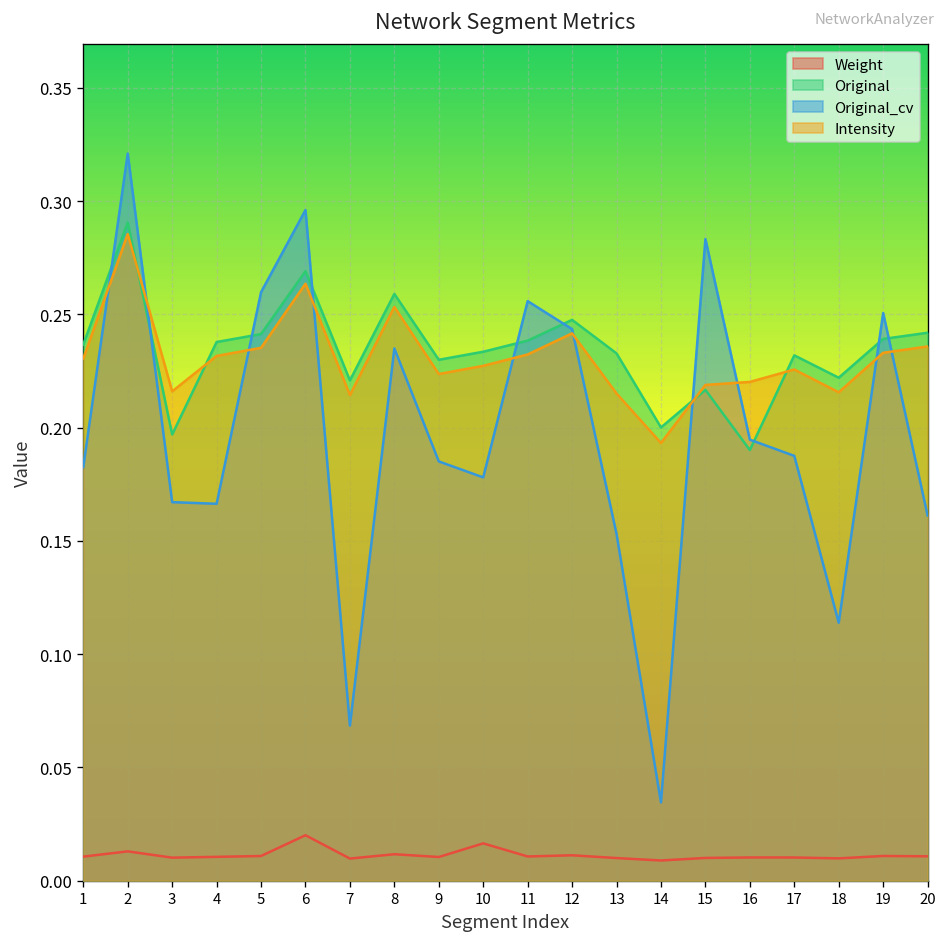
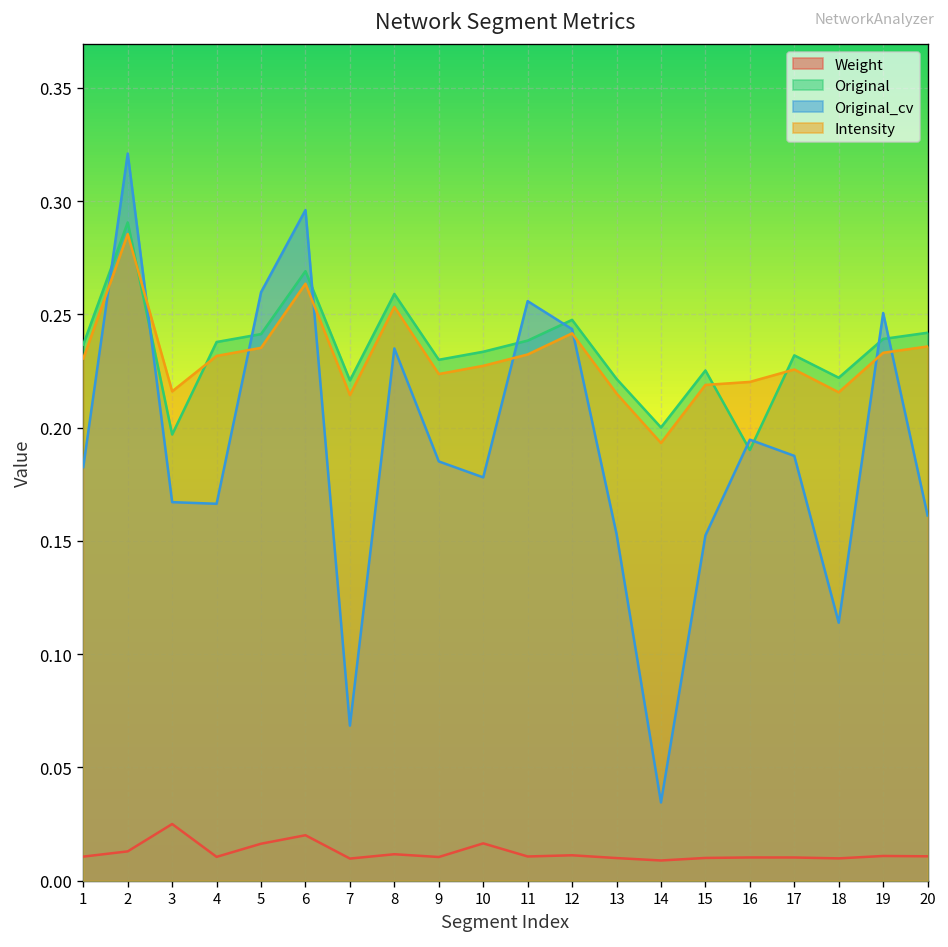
  {
    "Weight": {
      "1": 0.011,
      "2": 0.013,
-     "3": 0.010,
+     "3": 0.025,
      "4": 0.011,
-     "5": 0.011,
+     "5": 0.016,
      "6": 0.020,
      "7": 0.010,
      "8": 0.012,
      "9": 0.010,
      "10": 0.016,
      "11": 0.011,
      "12": 0.011,
      "13": 0.010,
      "14": 0.009,
      "15": 0.010,
      "16": 0.010,
      "17": 0.010,
      "18": 0.010,
      "19": 0.011,
      "20": 0.011
    },
    "Original": {
      "1": 0.237,
      "2": 0.291,
      "3": 0.197,
      "4": 0.238,
      "5": 0.241,
      "6": 0.269,
      "7": 0.221,
      "8": 0.259,
      "9": 0.230,
      "10": 0.233,
      "11": 0.238,
      "12": 0.248,
-     "13": 0.233,
+     "13": 0.222,
      "14": 0.200,
-     "15": 0.217,
+     "15": 0.225,
      "16": 0.190,
      "17": 0.232,
      "18": 0.222,
      "19": 0.239,
      "20": 0.242
    },
    "Original_cv": {
      "1": 0.183,
      "2": 0.321,
      "3": 0.167,
      "4": 0.166,
      "5": 0.260,
      "6": 0.296,
      "7": 0.068,
      "8": 0.235,
      "9": 0.185,
      "10": 0.178,
      "11": 0.256,
      "12": 0.243,
      "13": 0.153,
      "14": 0.035,
-     "15": 0.283,
+     "15": 0.152,
      "16": 0.195,
      "17": 0.188,
      "18": 0.114,
      "19": 0.251,
      "20": 0.161
    },
    "Intensity": {
      "1": 0.230,
      "2": 0.285,
      "3": 0.216,
      "4": 0.232,
      "5": 0.235,
      "6": 0.264,
      "7": 0.214,
      "8": 0.253,
      "9": 0.224,
      "10": 0.227,
      "11": 0.232,
      "12": 0.242,
      "13": 0.215,
      "14": 0.193,
      "15": 0.219,
      "16": 0.220,
      "17": 0.226,
      "18": 0.216,
      "19": 0.233,
      "20": 0.236
    }
  }
